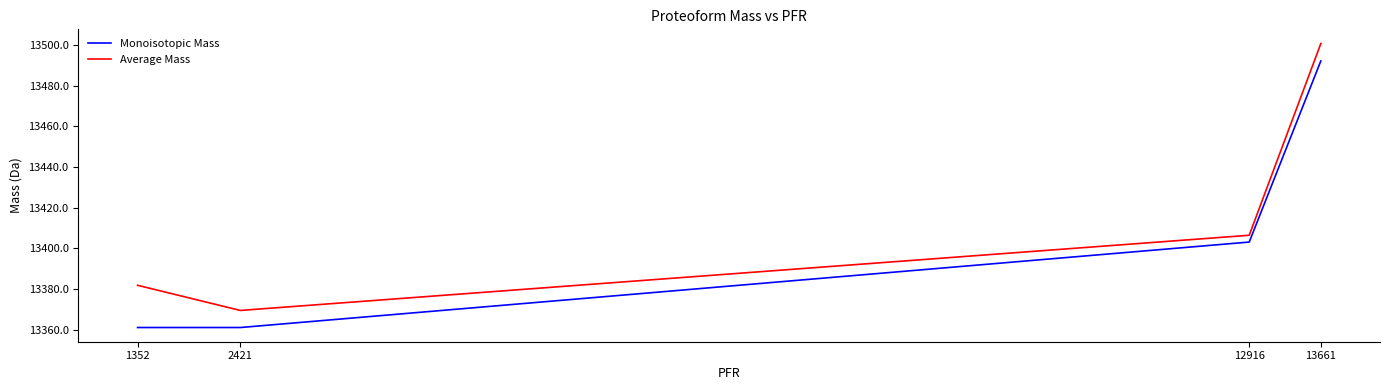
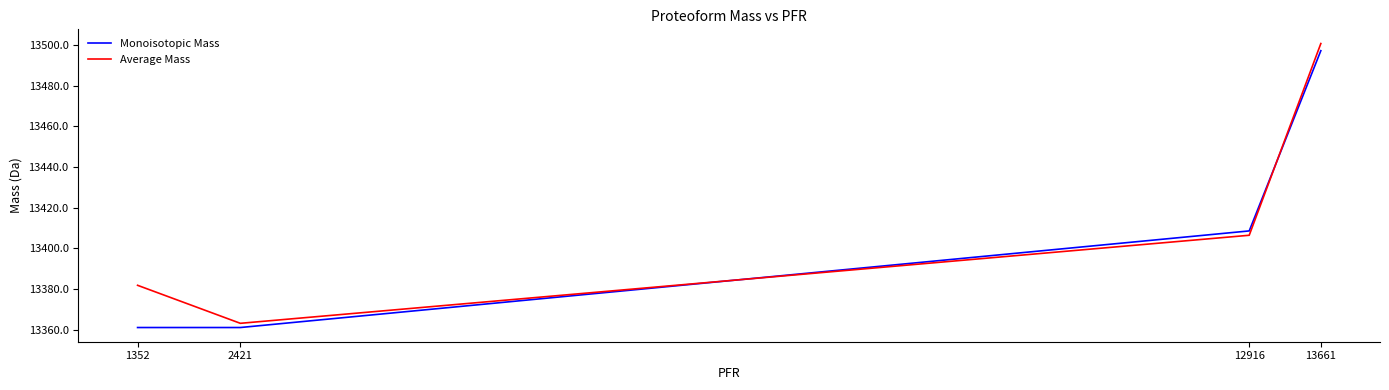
  {
    "Monoisotopic Mass": {
      "1352": 13361,
      "2421": 13361,
-     "12916": 13403,
-     "13661": 13492
+     "12916": 13409,
+     "13661": 13497
    },
    "Average Mass": {
      "1352": 13382,
-     "2421": 13370,
+     "2421": 13363,
      "12916": 13406,
      "13661": 13501
    }
  }
